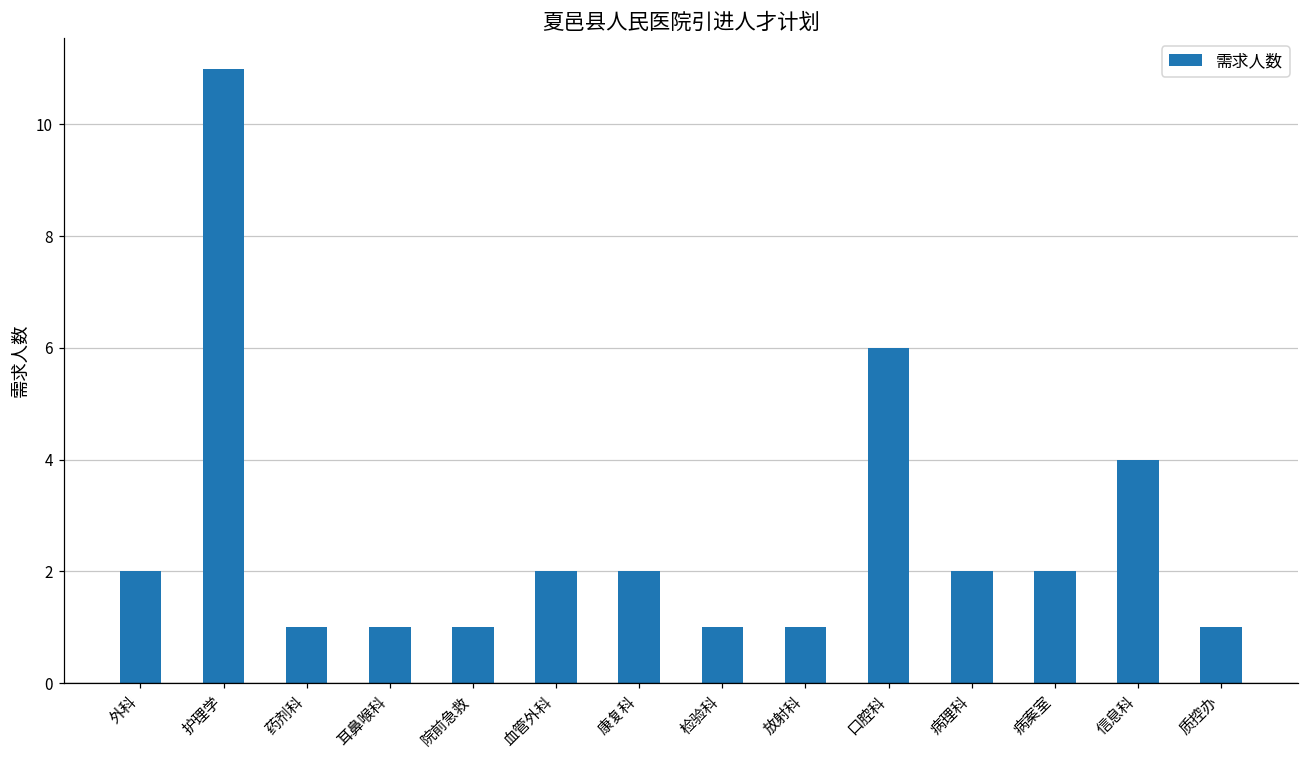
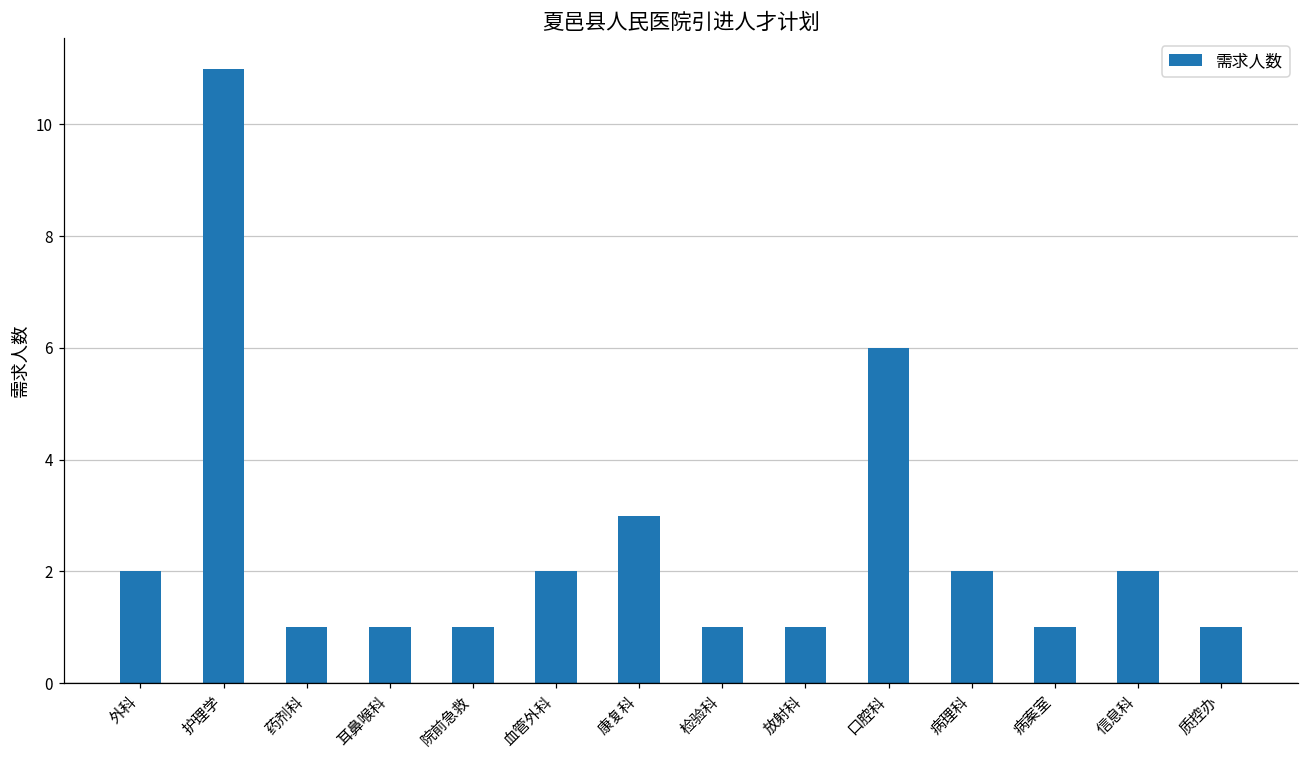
  {
    "外科": 2,
    "护理学": 11,
    "药剂科": 1,
    "耳鼻喉科": 1,
    "院前急救": 1,
    "血管外科": 2,
-   "康复科": 2,
+   "康复科": 3,
    "检验科": 1,
    "放射科": 1,
    "口腔科": 6,
    "病理科": 2,
-   "病案室": 2,
-   "信息科": 4,
+   "病案室": 1,
+   "信息科": 2,
    "质控办": 1
  }
